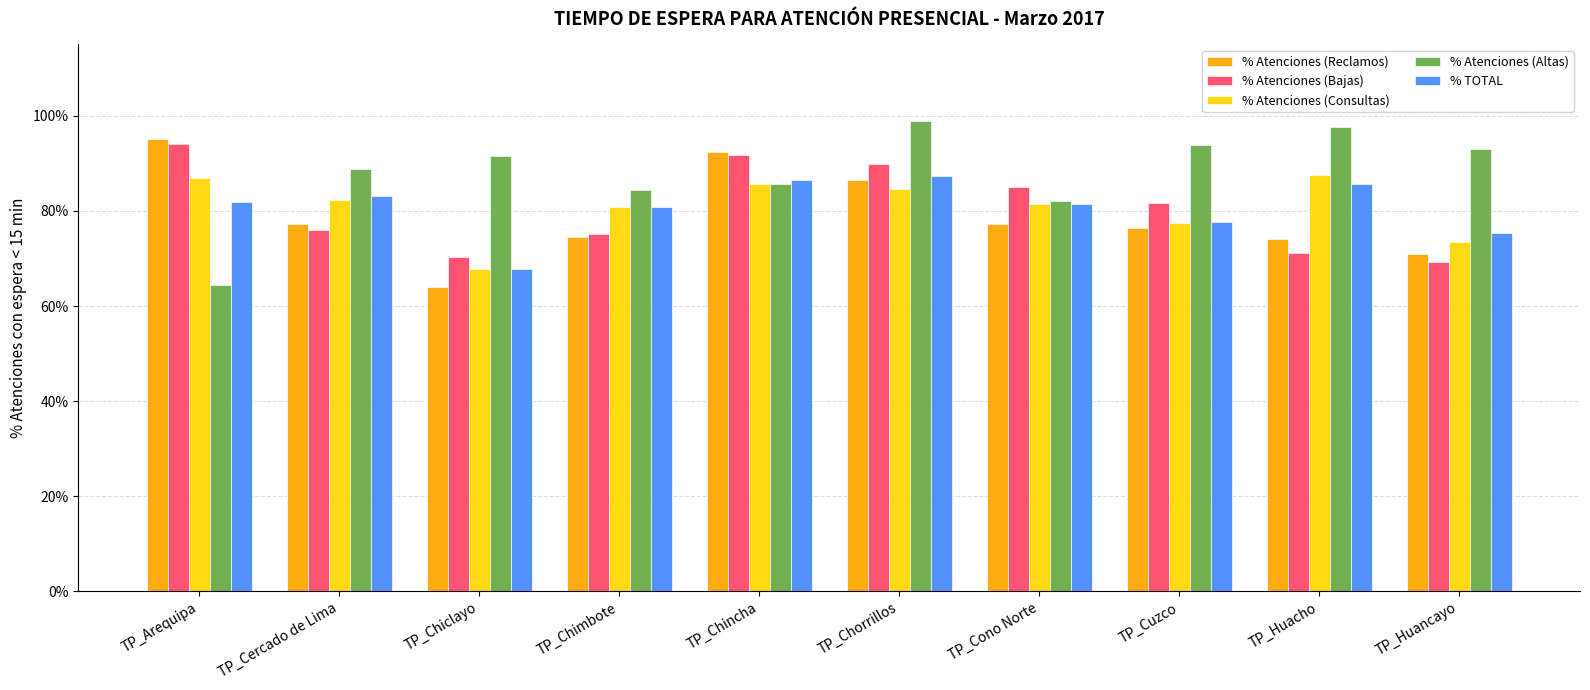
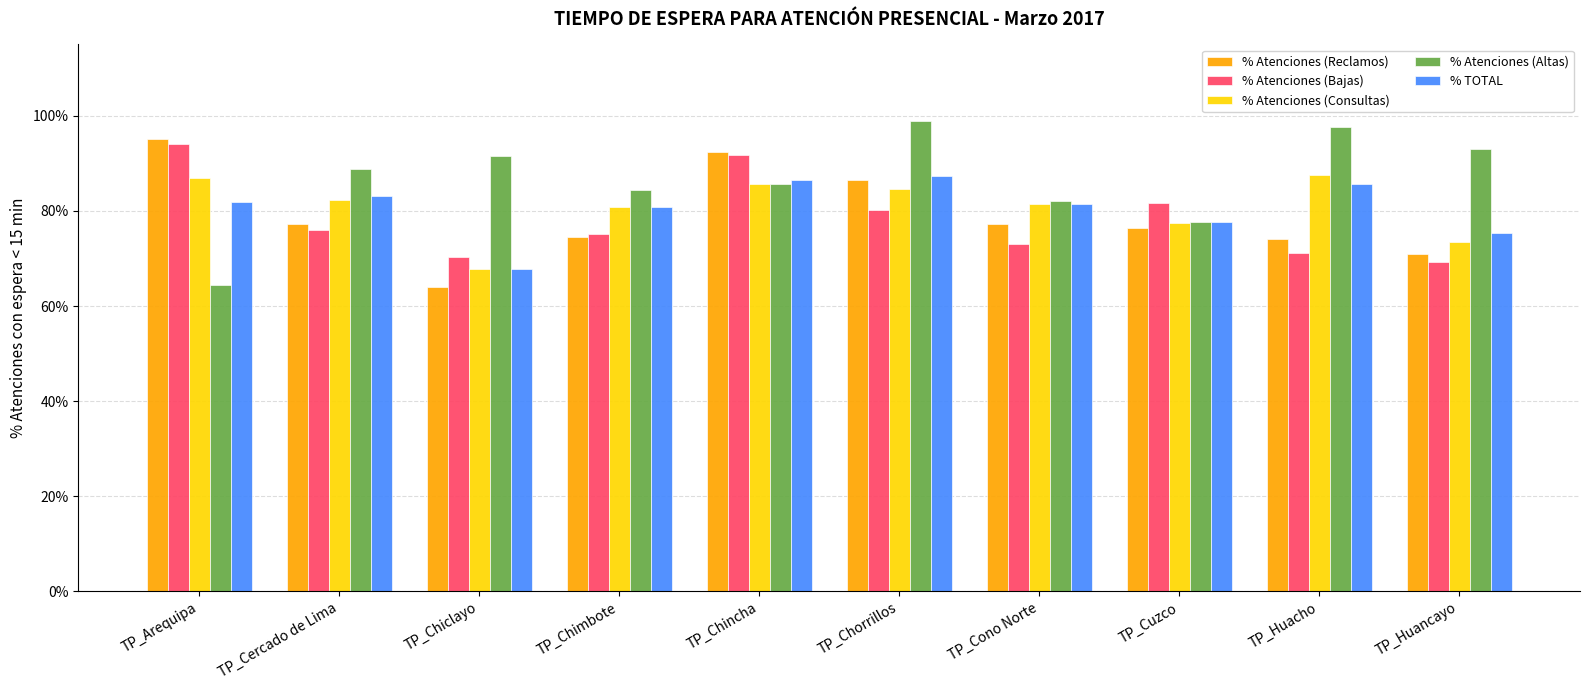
  {
    "% Atenciones (Bajas)": {
      "TP_Arequipa": "94%",
      "TP_Cercado de Lima": "76%",
      "TP_Chiclayo": "70%",
      "TP_Chimbote": "75%",
      "TP_Chincha": "92%",
-     "TP_Chorrillos": "90%",
-     "TP_Cono Norte": "85%",
+     "TP_Chorrillos": "80%",
+     "TP_Cono Norte": "73%",
      "TP_Cuzco": "82%",
      "TP_Huacho": "71%",
      "TP_Huancayo": "69%"
    },
    "% Atenciones (Altas)": {
      "TP_Arequipa": "64%",
      "TP_Cercado de Lima": "89%",
      "TP_Chiclayo": "91%",
      "TP_Chimbote": "84%",
      "TP_Chincha": "86%",
      "TP_Chorrillos": "99%",
      "TP_Cono Norte": "82%",
-     "TP_Cuzco": "94%",
+     "TP_Cuzco": "78%",
      "TP_Huacho": "98%",
      "TP_Huancayo": "93%"
    },
    "% TOTAL": {
      "TP_Arequipa": "82%",
      "TP_Cercado de Lima": "83%",
      "TP_Chiclayo": "68%",
      "TP_Chimbote": "81%",
      "TP_Chincha": "86%",
      "TP_Chorrillos": "87%",
      "TP_Cono Norte": "82%",
      "TP_Cuzco": "78%",
      "TP_Huacho": "86%",
      "TP_Huancayo": "75%"
    }
  }
